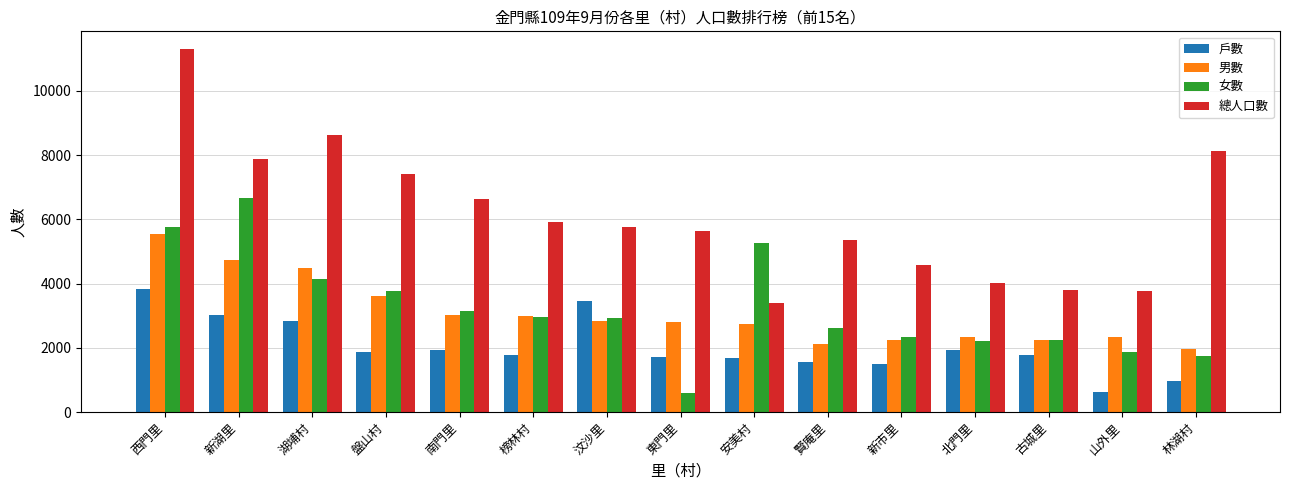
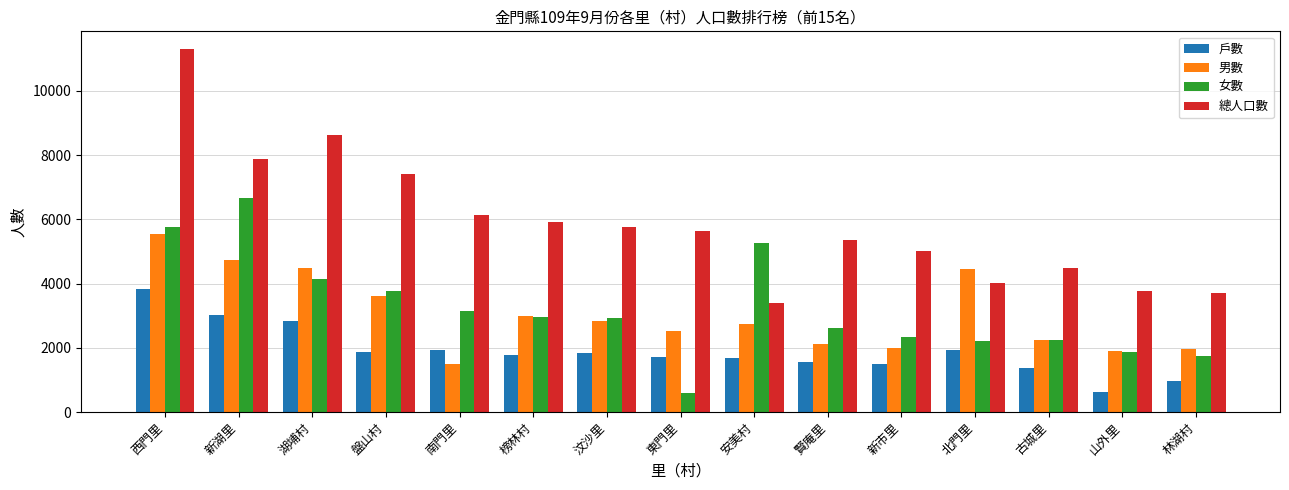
  {
    "戶數": {
      "西門里": 3800,
      "新湖里": 3000,
      "湖埔村": 2800,
      "盤山村": 1900,
      "南門里": 1900,
      "榜林村": 1800,
-     "汶沙里": 3500,
+     "汶沙里": 1800,
      "東門里": 1700,
      "安美村": 1700,
      "賢庵里": 1600,
      "新市里": 1500,
      "北門里": 1900,
-     "古城里": 1800,
+     "古城里": 1400,
      "山外里": 600,
      "林湖村": 1000
    },
    "男數": {
      "西門里": 5500,
      "新湖里": 4700,
      "湖埔村": 4500,
      "盤山村": 3600,
-     "南門里": 3000,
+     "南門里": 1500,
      "榜林村": 3000,
      "汶沙里": 2800,
-     "東門里": 2800,
+     "東門里": 2500,
      "安美村": 2800,
      "賢庵里": 2100,
-     "新市里": 2200,
-     "北門里": 2300,
+     "新市里": 2000,
+     "北門里": 4500,
      "古城里": 2300,
-     "山外里": 2300,
+     "山外里": 1900,
      "林湖村": 2000
    },
    "女數": {
      "西門里": 5800,
      "新湖里": 6700,
      "湖埔村": 4100,
      "盤山村": 3800,
      "南門里": 3100,
      "榜林村": 3000,
      "汶沙里": 2900,
      "東門里": 600,
      "安美村": 5300,
      "賢庵里": 2600,
      "新市里": 2300,
      "北門里": 2200,
      "古城里": 2200,
      "山外里": 1900,
      "林湖村": 1700
    },
    "總人口數": {
      "西門里": 11300,
      "新湖里": 7900,
      "湖埔村": 8600,
      "盤山村": 7400,
-     "南門里": 6600,
+     "南門里": 6100,
      "榜林村": 5900,
      "汶沙里": 5800,
      "東門里": 5600,
      "安美村": 3400,
      "賢庵里": 5400,
-     "新市里": 4600,
+     "新市里": 5000,
      "北門里": 4000,
-     "古城里": 3800,
+     "古城里": 4500,
      "山外里": 3800,
-     "林湖村": 8100
+     "林湖村": 3700
    }
  }
